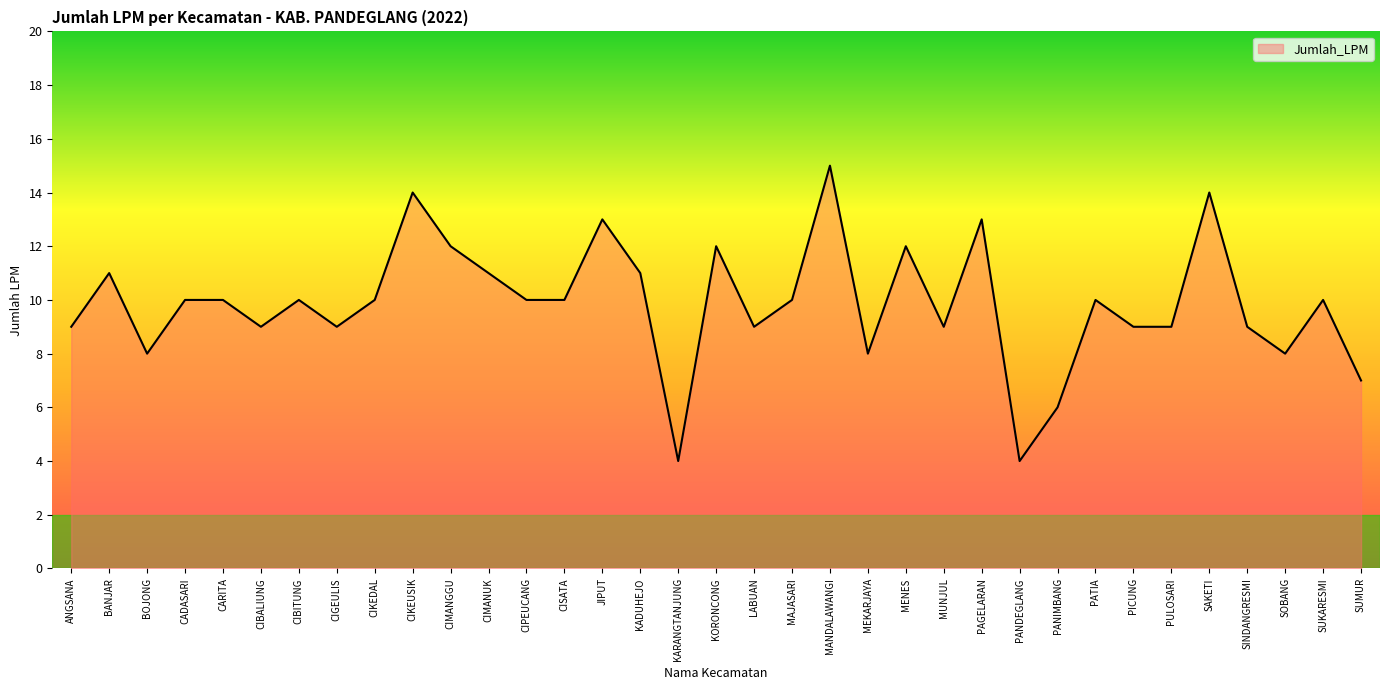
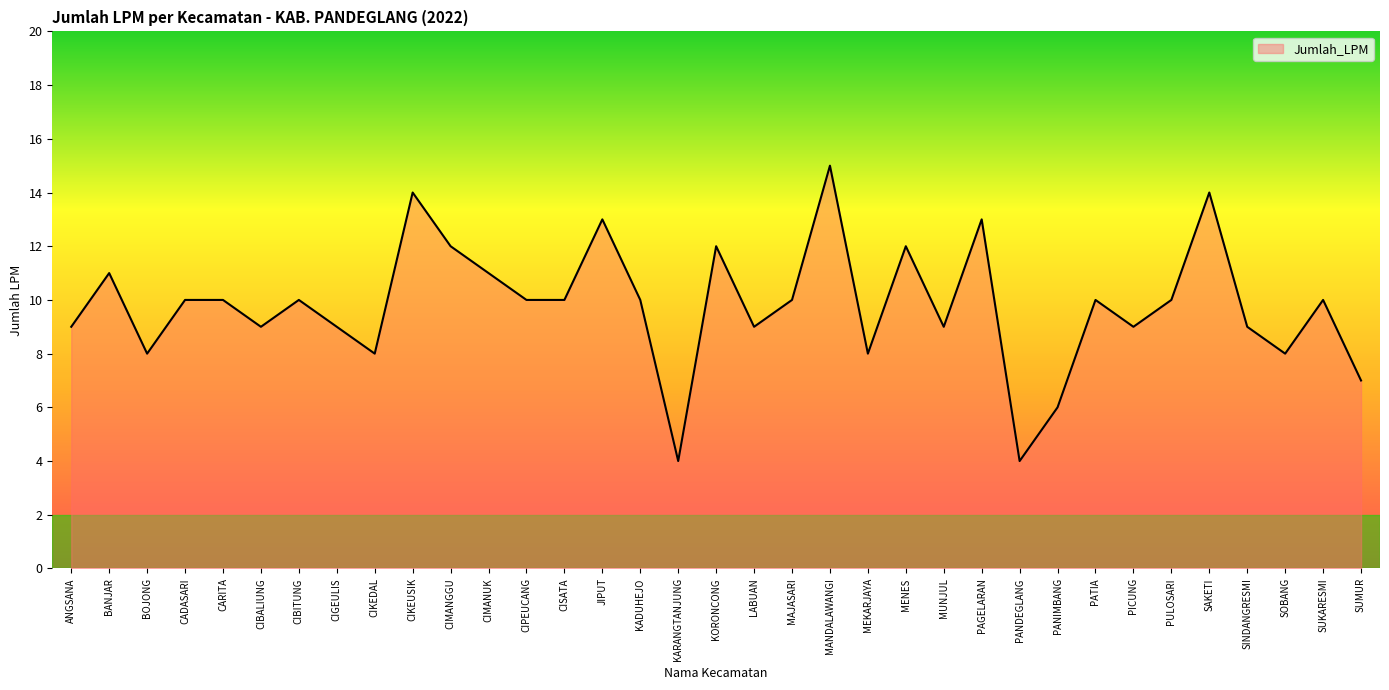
  {
    "ANGSANA": 9,
    "BANJAR": 11,
    "BOJONG": 8,
    "CADASARI": 10,
    "CARITA": 10,
    "CIBALIUNG": 9,
    "CIBITUNG": 10,
    "CIGEULIS": 9,
-   "CIKEDAL": 10,
+   "CIKEDAL": 8,
    "CIKEUSIK": 14,
    "CIMANGGU": 12,
    "CIMANUK": 11,
    "CIPEUCANG": 10,
    "CISATA": 10,
    "JIPUT": 13,
-   "KADUHEJO": 11,
+   "KADUHEJO": 10,
    "KARANGTANJUNG": 4,
    "KORONCONG": 12,
    "LABUAN": 9,
    "MAJASARI": 10,
    "MANDALAWANGI": 15,
    "MEKARJAYA": 8,
    "MENES": 12,
    "MUNJUL": 9,
    "PAGELARAN": 13,
    "PANDEGLANG": 4,
    "PANIMBANG": 6,
    "PATIA": 10,
    "PICUNG": 9,
-   "PULOSARI": 9,
+   "PULOSARI": 10,
    "SAKETI": 14,
    "SINDANGRESMI": 9,
    "SOBANG": 8,
    "SUKARESMI": 10,
    "SUMUR": 7
  }
